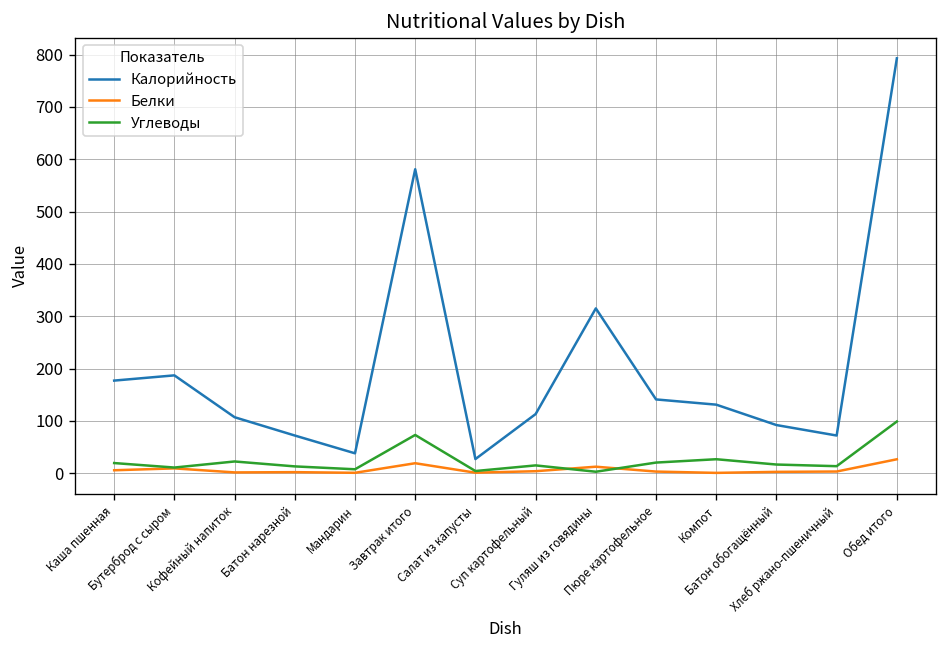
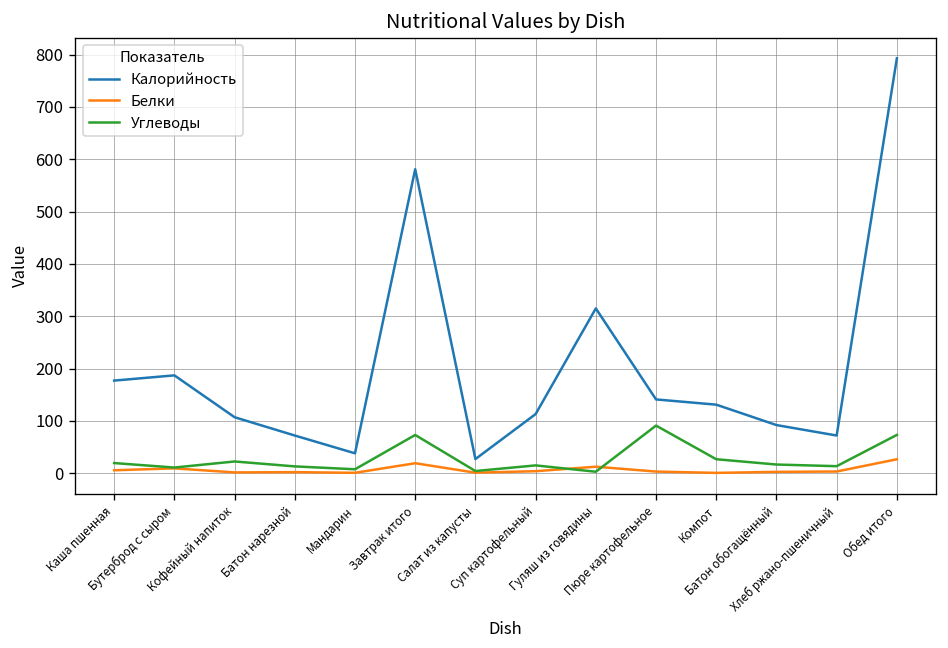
  {
    "Калорийность": {
      "Каша пшенная": 180,
      "Бутерброд с сыром": 190,
      "Кофейный напиток": 110,
      "Батон нарезной": 70,
      "Мандарин": 40,
      "Завтрак итого": 580,
      "Салат из капусты": 30,
      "Суп картофельный": 110,
      "Гуляш из говядины": 320,
      "Пюре картофельное": 140,
      "Компот": 130,
      "Батон обогащённый": 90,
      "Хлеб ржано-пшеничный": 70,
      "Обед итого": 790
    },
    "Белки": {
      "Каша пшенная": 10,
      "Кофейный напиток": 0,
      "Батон нарезной": 0,
      "Мандарин": 0,
      "Завтрак итого": 20,
      "Суп картофельный": 0,
      "Гуляш из говядины": 10,
      "Пюре картофельное": 0,
      "Компот": 0,
      "Батон обогащённый": 0,
      "Хлеб ржано-пшеничный": 0,
      "Обед итого": 30
    },
    "Углеводы": {
      "Каша пшенная": 20,
      "Кофейный напиток": 20,
      "Батон нарезной": 10,
      "Мандарин": 10,
      "Завтрак итого": 70,
      "Суп картофельный": 10,
      "Гуляш из говядины": 0,
-     "Пюре картофельное": 20,
+     "Пюре картофельное": 90,
      "Компот": 30,
      "Батон обогащённый": 20,
      "Хлеб ржано-пшеничный": 10,
-     "Обед итого": 100
+     "Обед итого": 70
    }
  }
